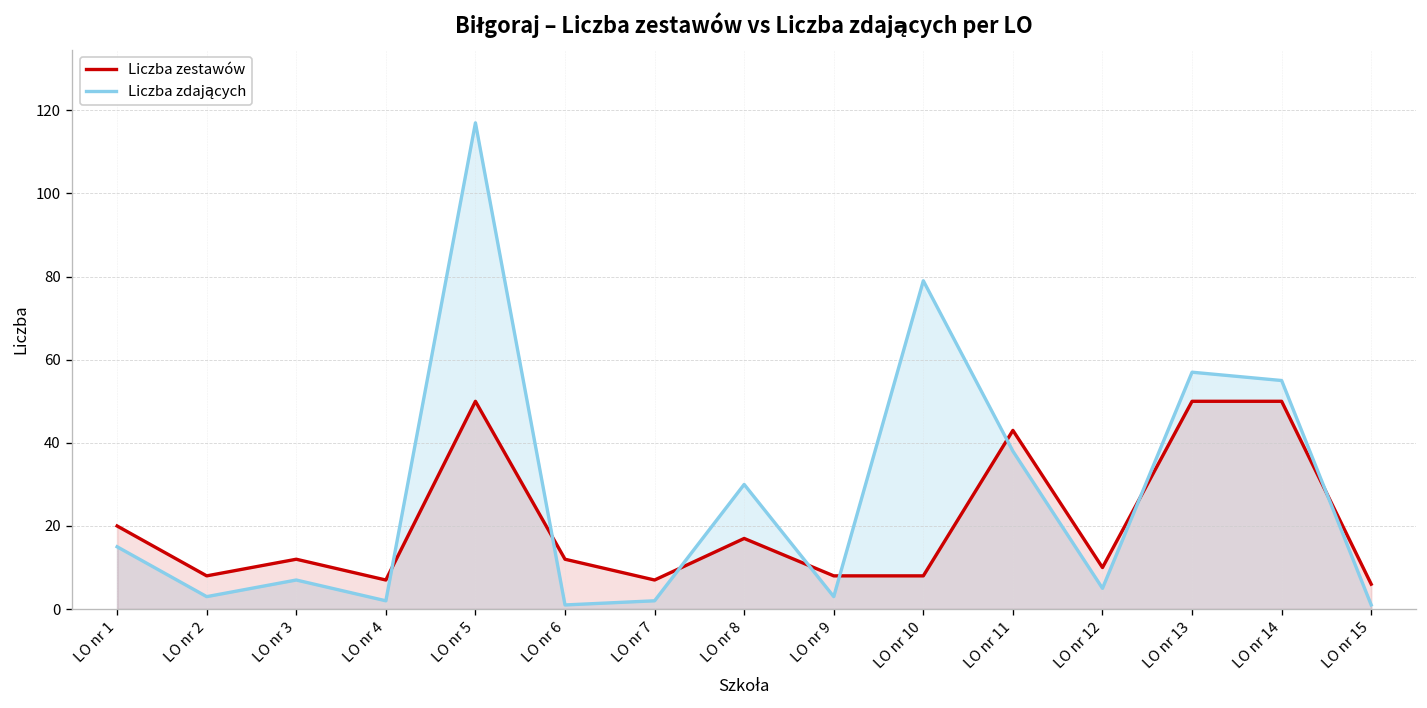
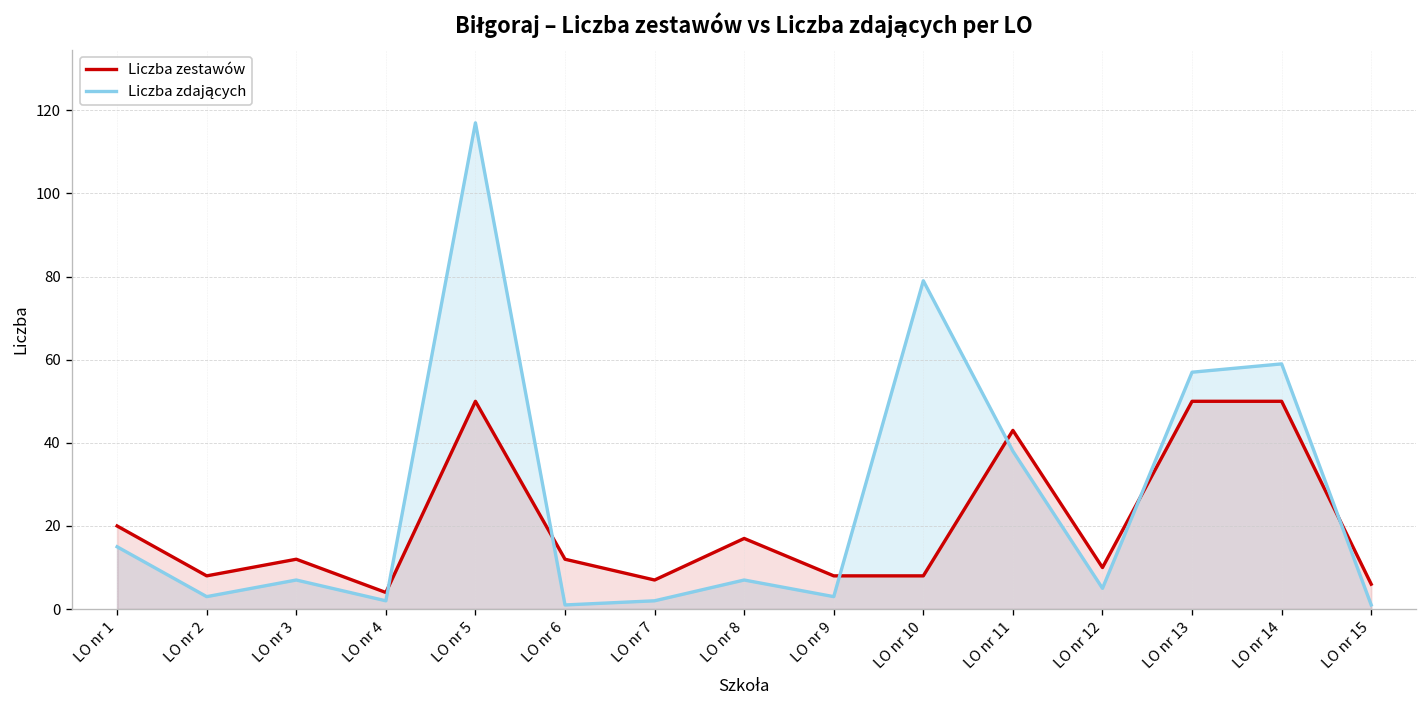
  {
    "Liczba zestawów": {
      "LO nr 1": 20,
      "LO nr 2": 8,
      "LO nr 3": 12,
-     "LO nr 4": 7,
+     "LO nr 4": 4,
      "LO nr 5": 50,
      "LO nr 6": 12,
      "LO nr 7": 7,
      "LO nr 8": 17,
      "LO nr 9": 8,
      "LO nr 10": 8,
      "LO nr 11": 43,
      "LO nr 12": 10,
      "LO nr 13": 50,
      "LO nr 14": 50,
      "LO nr 15": 6
    },
    "Liczba zdających": {
      "LO nr 1": 15,
      "LO nr 2": 3,
      "LO nr 3": 7,
      "LO nr 4": 2,
      "LO nr 5": 117,
      "LO nr 6": 1,
      "LO nr 7": 2,
-     "LO nr 8": 30,
+     "LO nr 8": 7,
      "LO nr 9": 3,
      "LO nr 10": 79,
      "LO nr 11": 38,
      "LO nr 12": 5,
      "LO nr 13": 57,
-     "LO nr 14": 55,
+     "LO nr 14": 59,
      "LO nr 15": 1
    }
  }
